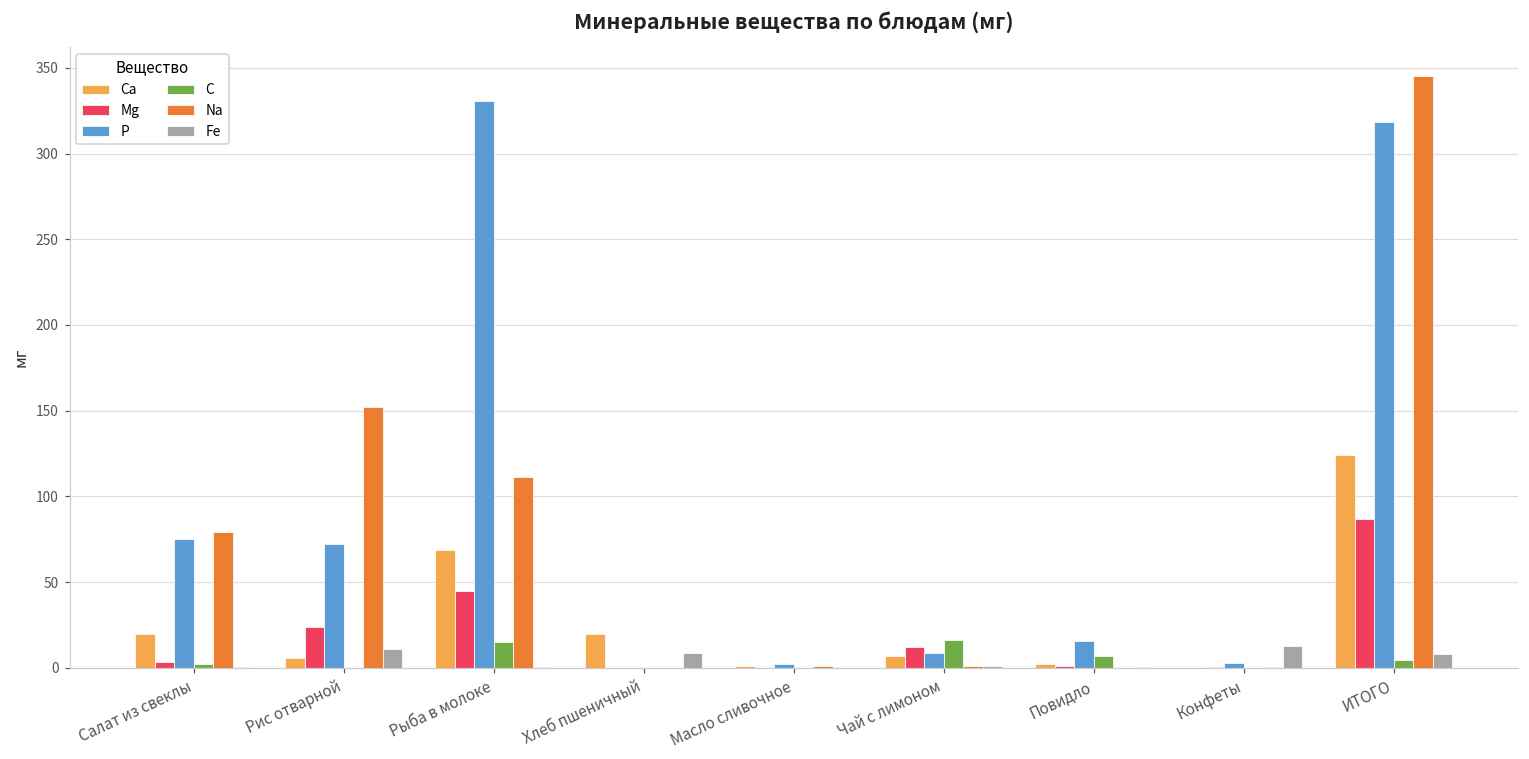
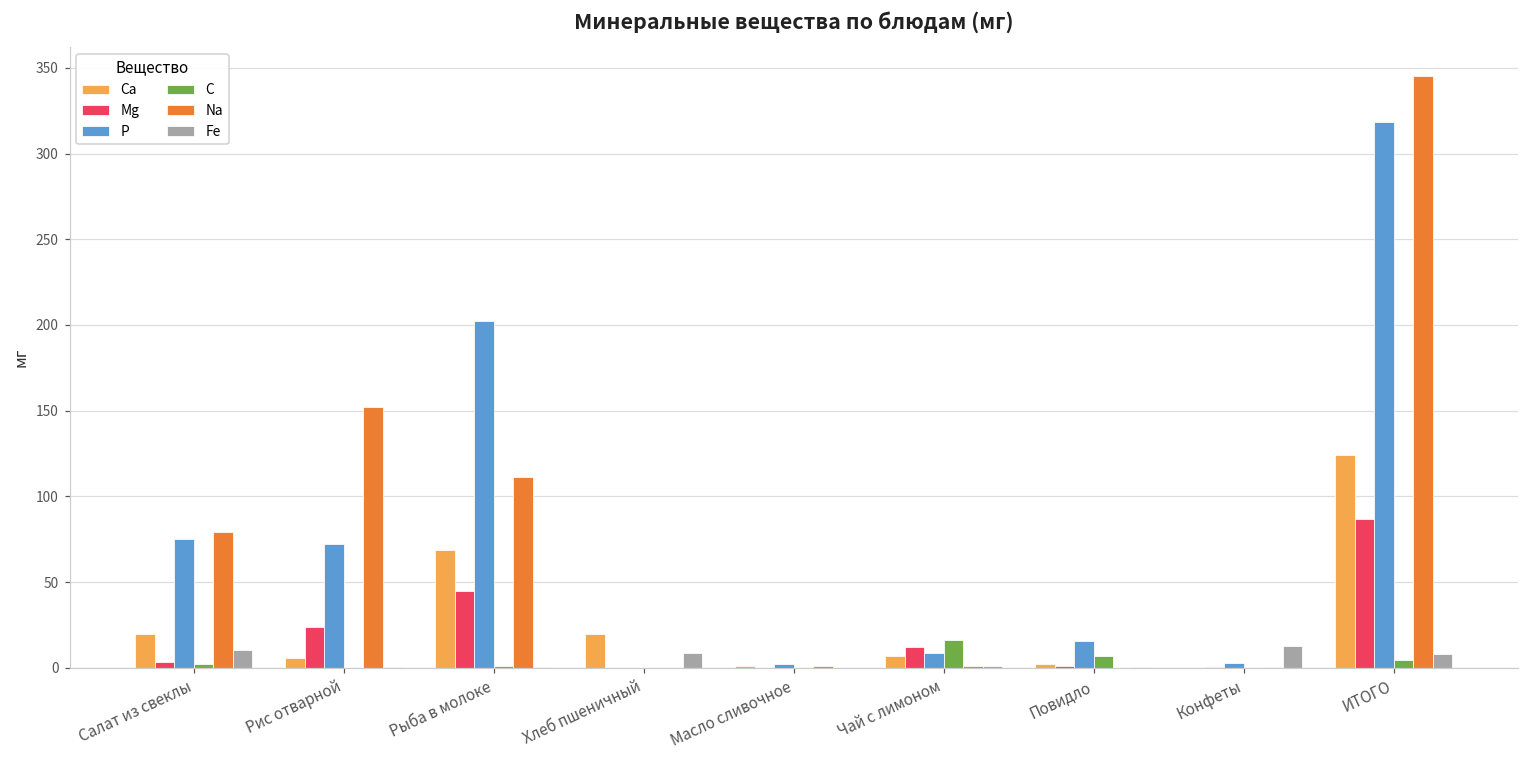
  {
    "Mg": {
      "Салат из свеклы": 3,
      "Рис отварной": 24,
      "Рыба в молоке": 45,
      "Хлеб пшеничный": 0,
      "Масло сливочное": 0,
      "Чай с лимоном": 12,
      "ИТОГО": 87
    },
    "P": {
      "Салат из свеклы": 75,
      "Рис отварной": 72,
-     "Рыба в молоке": 331,
+     "Рыба в молоке": 203,
      "Хлеб пшеничный": 0,
      "Масло сливочное": 2,
      "Чай с лимоном": 9,
      "Повидло": 16,
      "Конфеты": 3,
      "ИТОГО": 319
    },
    "С": {
      "Салат из свеклы": 2,
      "Рис отварной": 0,
-     "Рыба в молоке": 15,
+     "Рыба в молоке": 1,
      "Хлеб пшеничный": 0,
      "Масло сливочное": 0,
      "Чай с лимоном": 16,
      "Повидло": 7,
      "Конфеты": 0,
      "ИТОГО": 5
    },
    "Fe": {
-     "Салат из свеклы": 1,
-     "Рис отварной": 11,
+     "Салат из свеклы": 10,
+     "Рис отварной": 1,
      "Хлеб пшеничный": 9,
      "Масло сливочное": 0,
      "Конфеты": 13,
      "ИТОГО": 8
    }
  }
